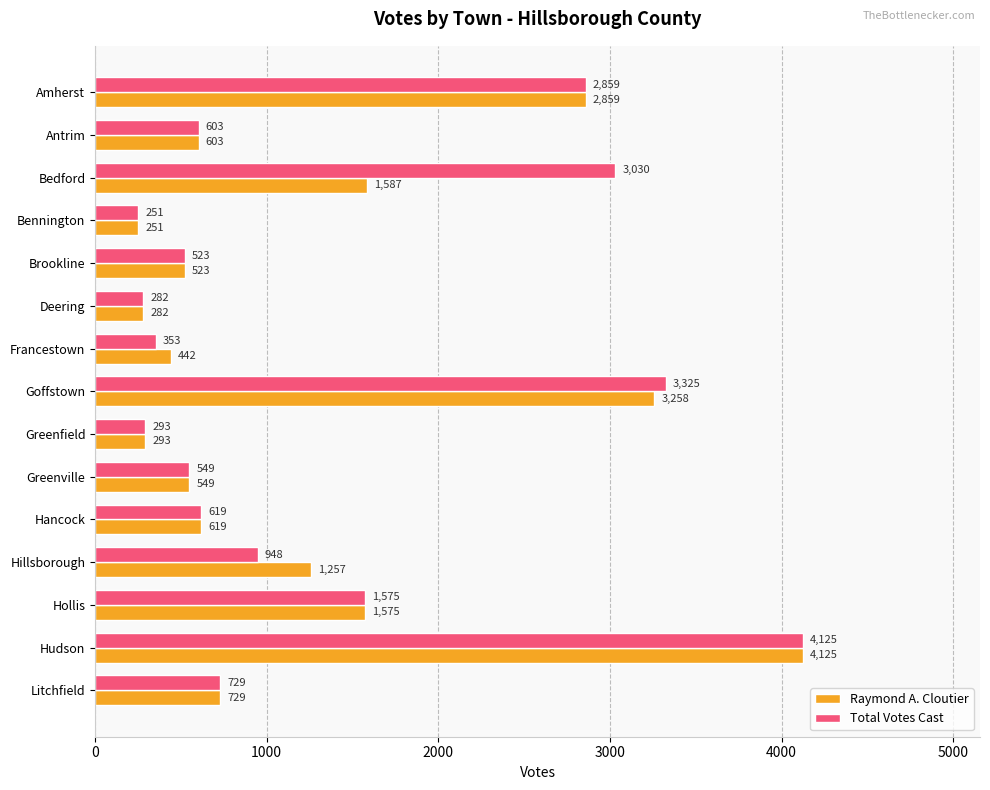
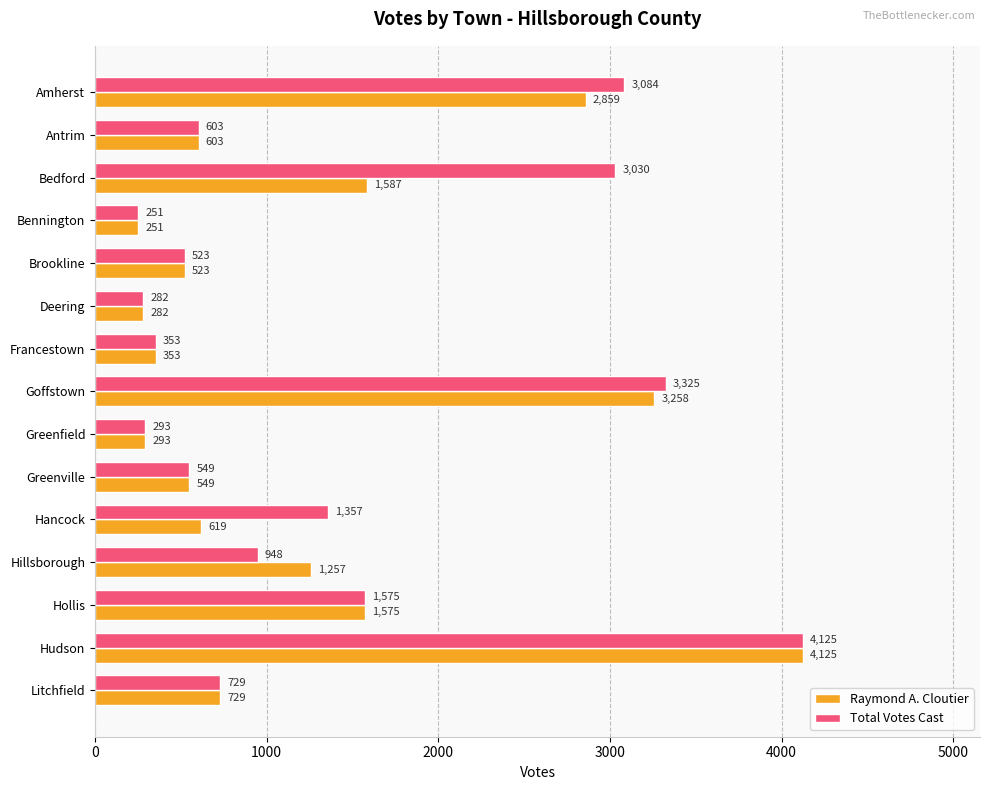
  {
    "Raymond A. Cloutier": {
      "Amherst": "2,859",
      "Antrim": "603",
      "Bedford": "1,587",
      "Bennington": "251",
      "Brookline": "523",
      "Deering": "282",
-     "Francestown": "442",
+     "Francestown": "353",
      "Goffstown": "3,258",
      "Greenfield": "293",
      "Greenville": "549",
      "Hancock": "619",
      "Hillsborough": "1,257",
      "Hollis": "1,575",
      "Hudson": "4,125",
      "Litchfield": "729"
    },
    "Total Votes Cast": {
-     "Amherst": "2,859",
+     "Amherst": "3,084",
      "Antrim": "603",
      "Bedford": "3,030",
      "Bennington": "251",
      "Brookline": "523",
      "Deering": "282",
      "Francestown": "353",
      "Goffstown": "3,325",
      "Greenfield": "293",
      "Greenville": "549",
-     "Hancock": "619",
+     "Hancock": "1,357",
      "Hillsborough": "948",
      "Hollis": "1,575",
      "Hudson": "4,125",
      "Litchfield": "729"
    }
  }
